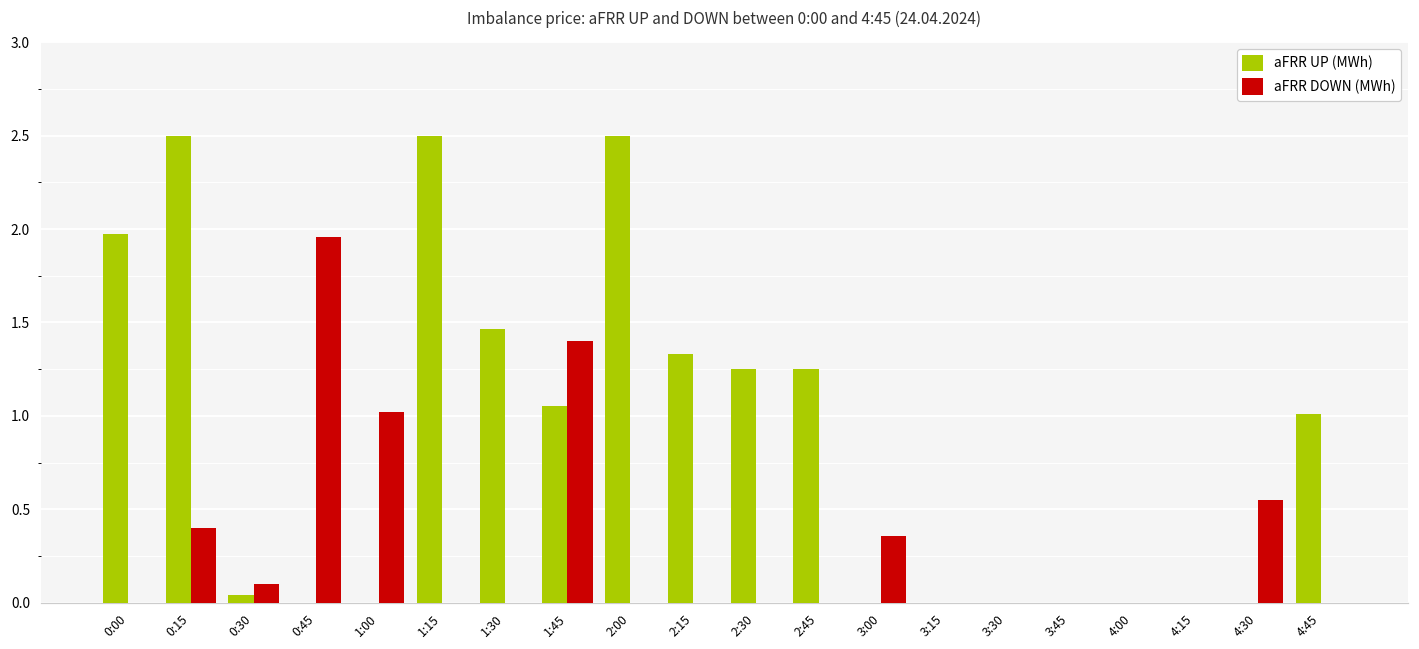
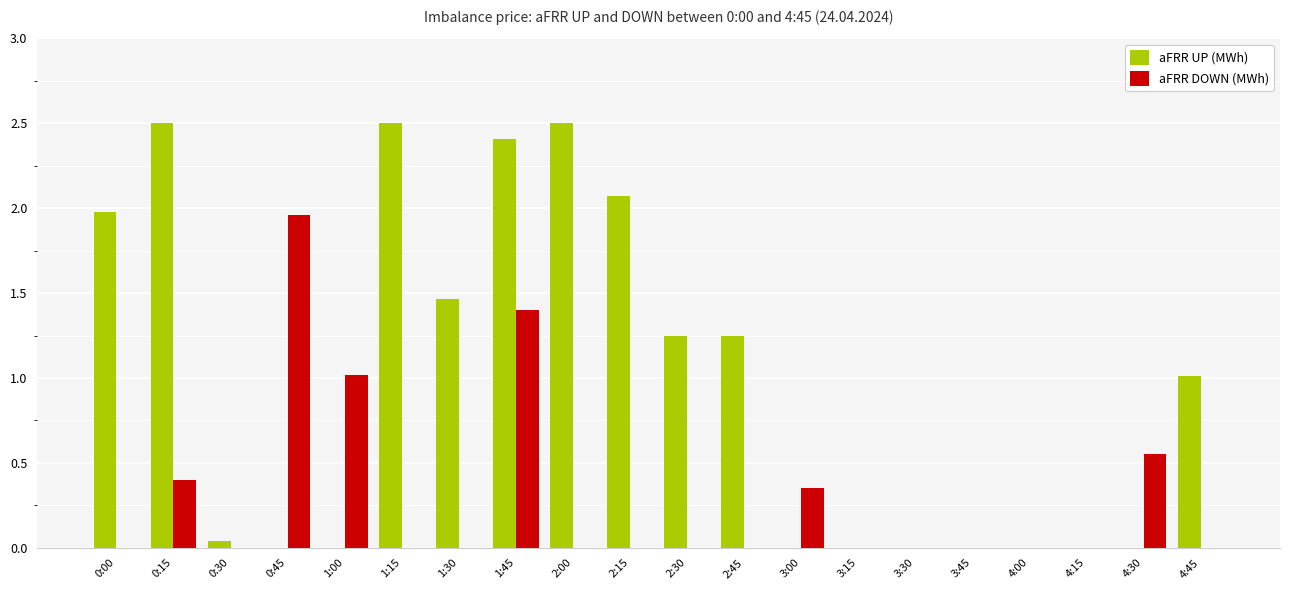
  {
    "aFRR UP (MWh)": {
      "0:00": 1.98,
      "0:15": 2.50,
      "0:30": 0.04,
      "0:45": 0.00,
      "1:00": 0.00,
      "1:15": 2.50,
      "1:30": 1.47,
-     "1:45": 1.05,
+     "1:45": 2.41,
      "2:00": 2.50,
-     "2:15": 1.33,
+     "2:15": 2.07,
      "2:30": 1.25,
      "2:45": 1.25,
      "3:00": 0.00,
      "3:15": 0.00,
      "3:30": 0.00,
      "3:45": 0.00,
      "4:00": 0.00,
      "4:15": 0.00,
      "4:30": 0.00,
      "4:45": 1.01
    },
    "aFRR DOWN (MWh)": {
      "0:00": 0.0,
      "0:15": 0.4,
-     "0:30": 0.1,
+     "0:30": 0.0,
      "0:45": 1.96,
      "1:00": 1.02,
      "1:15": 0.0,
      "1:30": 0.0,
      "1:45": 1.4,
      "2:00": 0.0,
      "2:15": 0.0,
      "2:30": 0.0,
      "2:45": 0.0,
      "3:00": 0.36,
      "3:15": 0.0,
      "3:30": 0.0,
      "3:45": 0.0,
      "4:00": 0.0,
      "4:15": 0.0,
      "4:30": 0.55,
      "4:45": 0.0
    }
  }
